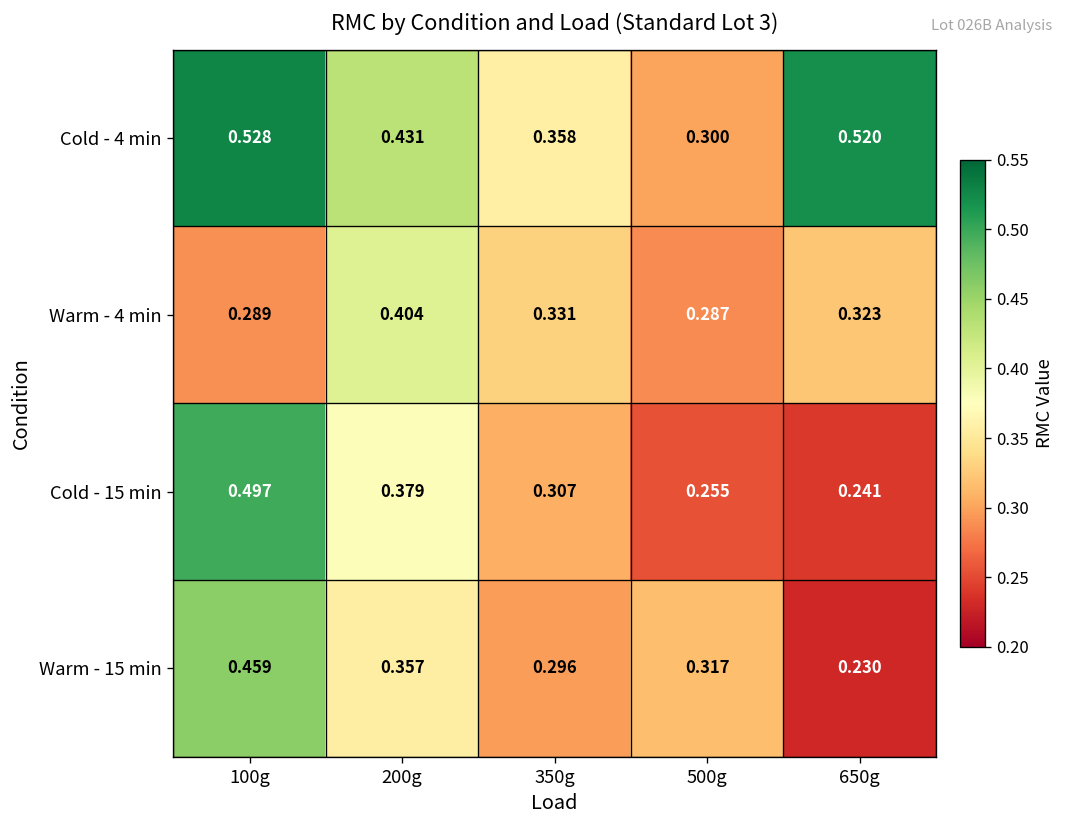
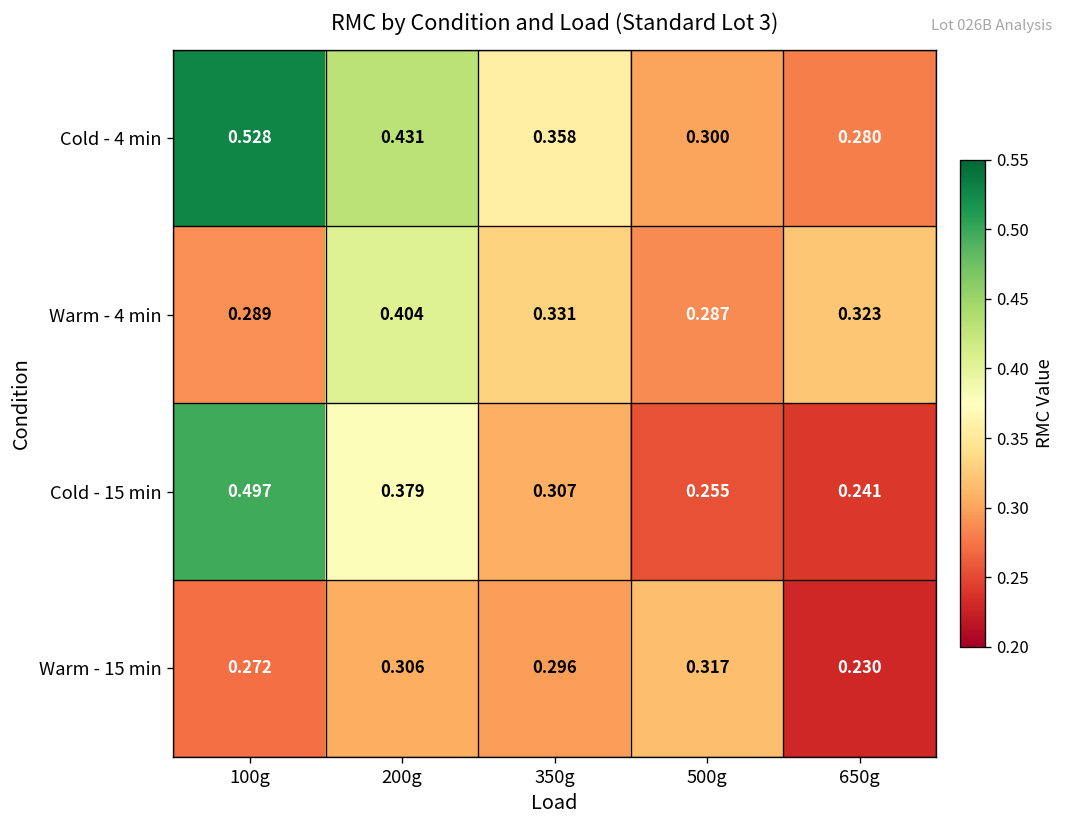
  {
    "Cold - 4 min": {
      "100g": 0.528,
      "200g": 0.431,
      "350g": 0.358,
      "500g": 0.300,
-     "650g": 0.520
+     "650g": 0.280
    },
    "Warm - 4 min": {
      "100g": 0.289,
      "200g": 0.404,
      "350g": 0.331,
      "500g": 0.287,
      "650g": 0.323
    },
    "Cold - 15 min": {
      "100g": 0.497,
      "200g": 0.379,
      "350g": 0.307,
      "500g": 0.255,
      "650g": 0.241
    },
    "Warm - 15 min": {
-     "100g": 0.459,
-     "200g": 0.357,
+     "100g": 0.272,
+     "200g": 0.306,
      "350g": 0.296,
      "500g": 0.317,
      "650g": 0.230
    }
  }
